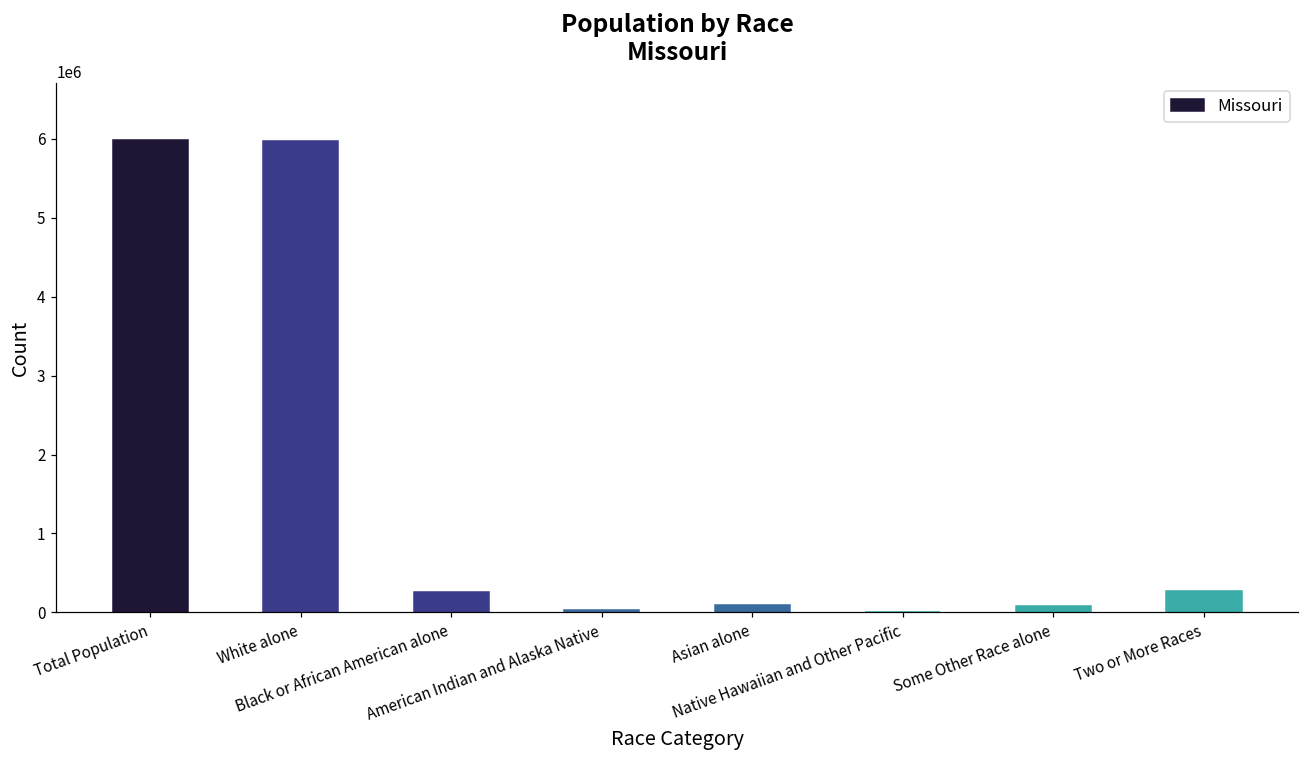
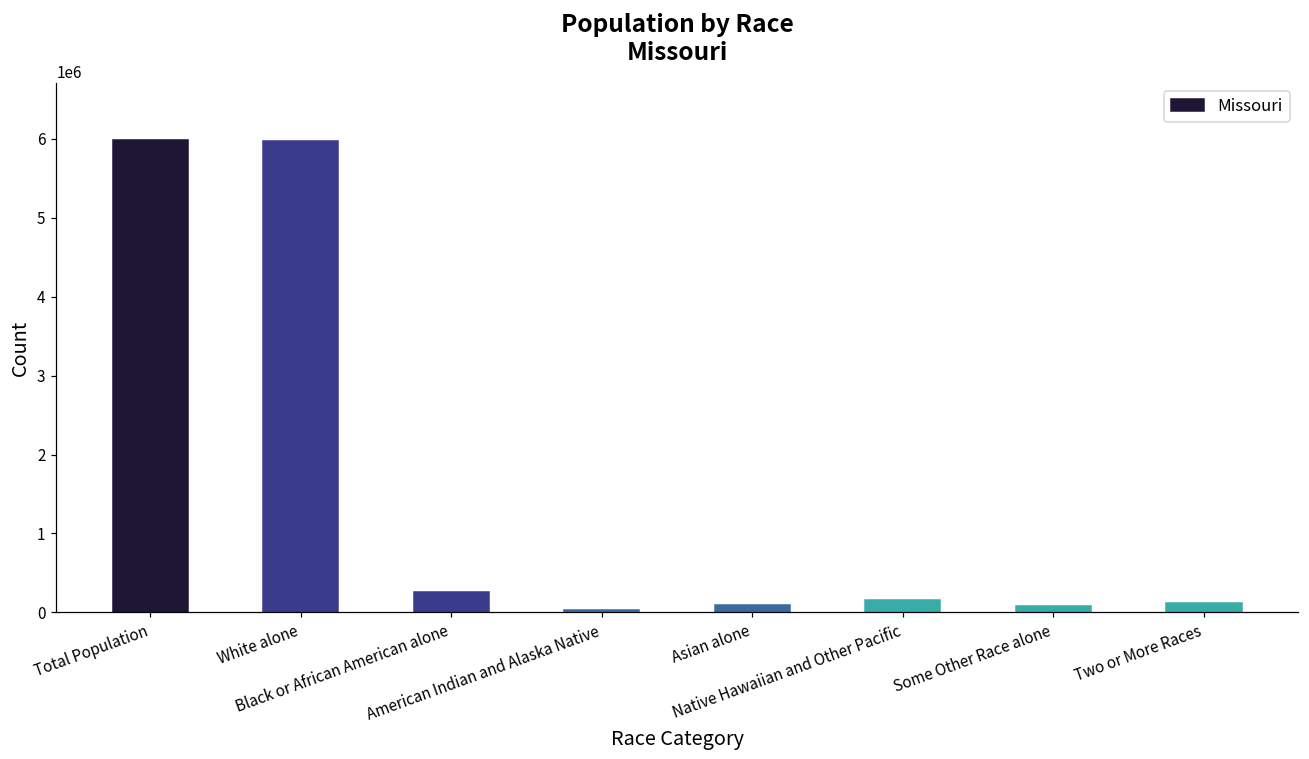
  {
    "Total Population": 6000000,
    "White alone": 6000000,
    "Black or African American alone": 300000,
    "Asian alone": 100000,
-   "Native Hawaiian and Other Pacific": 0,
+   "Native Hawaiian and Other Pacific": 200000,
    "Some Other Race alone": 100000,
-   "Two or More Races": 300000
+   "Two or More Races": 100000
  }
